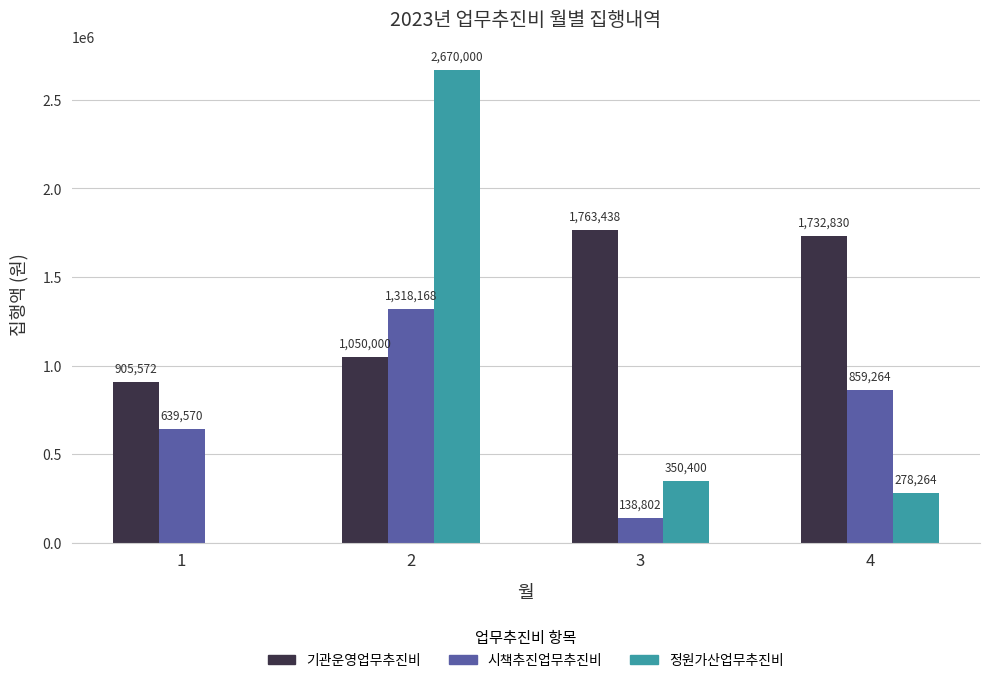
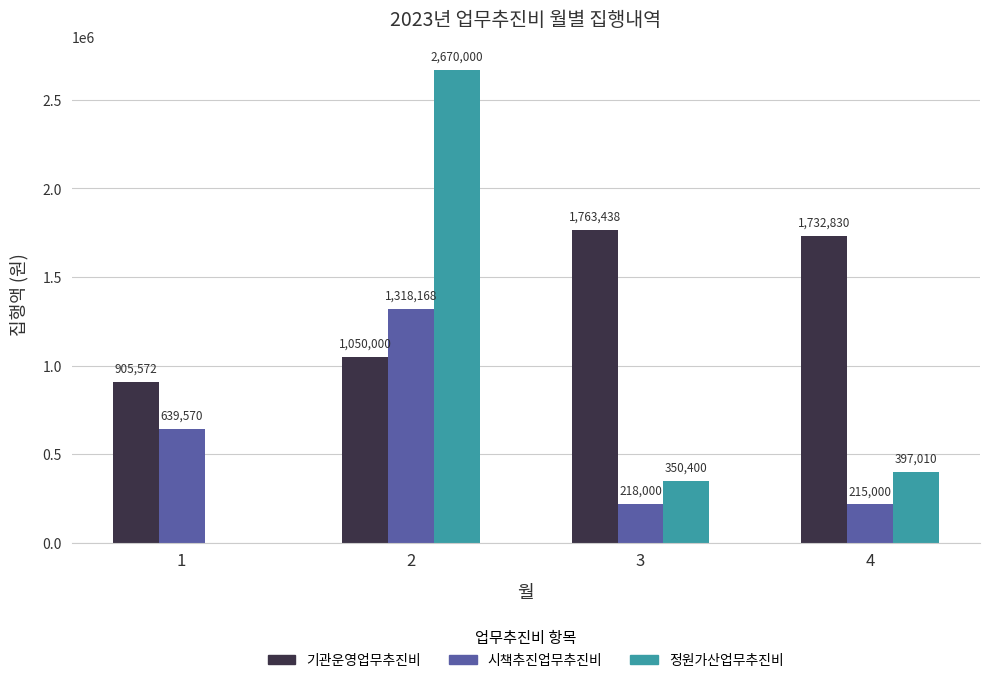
  {
    "기관운영업무추진비": {
      "1": "905,572",
      "2": "1,050,000",
      "3": "1,763,438",
      "4": "1,732,830"
    },
    "시책추진업무추진비": {
      "1": "639,570",
      "2": "1,318,168",
-     "3": "138,802",
-     "4": "859,264"
+     "3": "218,000",
+     "4": "215,000"
    },
    "정원가산업무추진비": {
      "2": "2,670,000",
      "3": "350,400",
-     "4": "278,264"
+     "4": "397,010"
    }
  }
